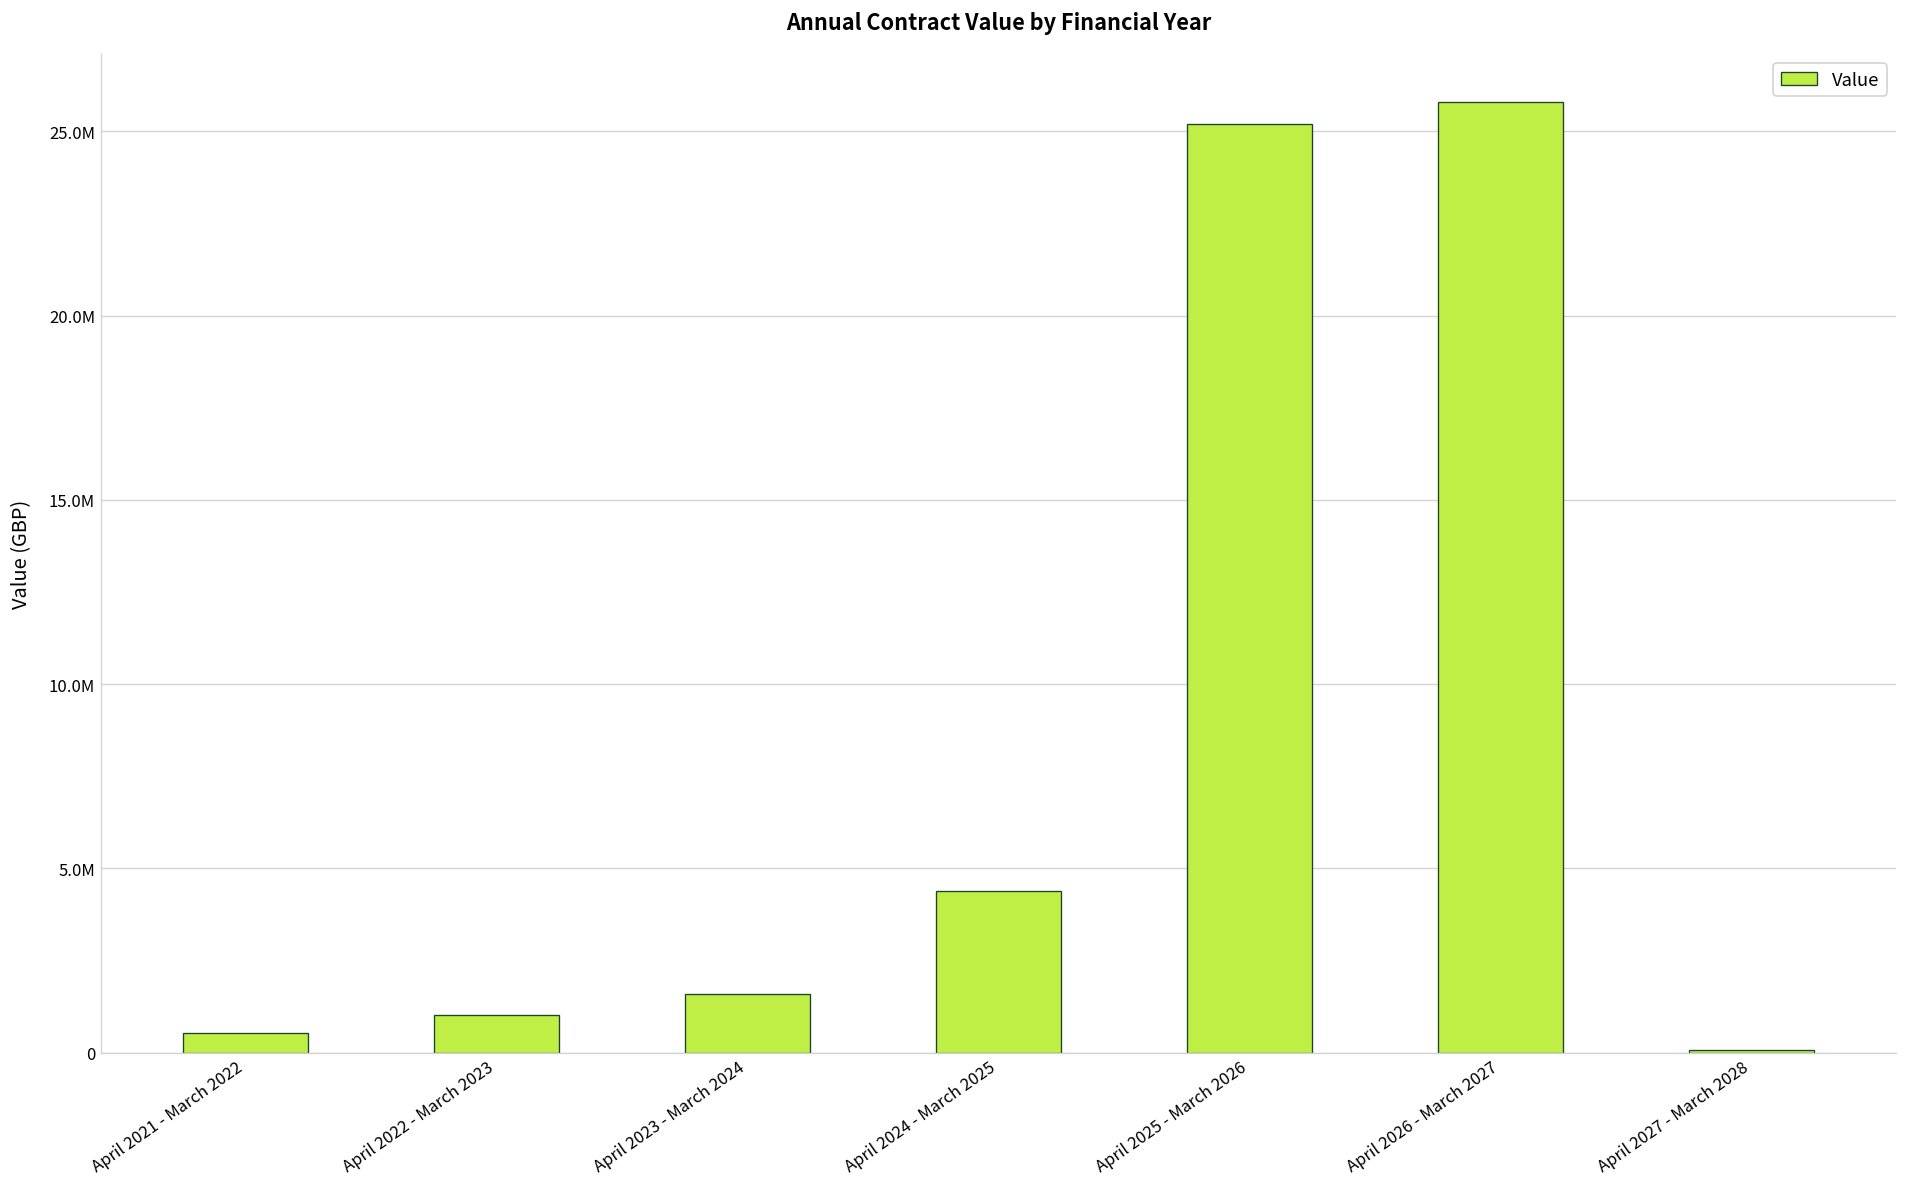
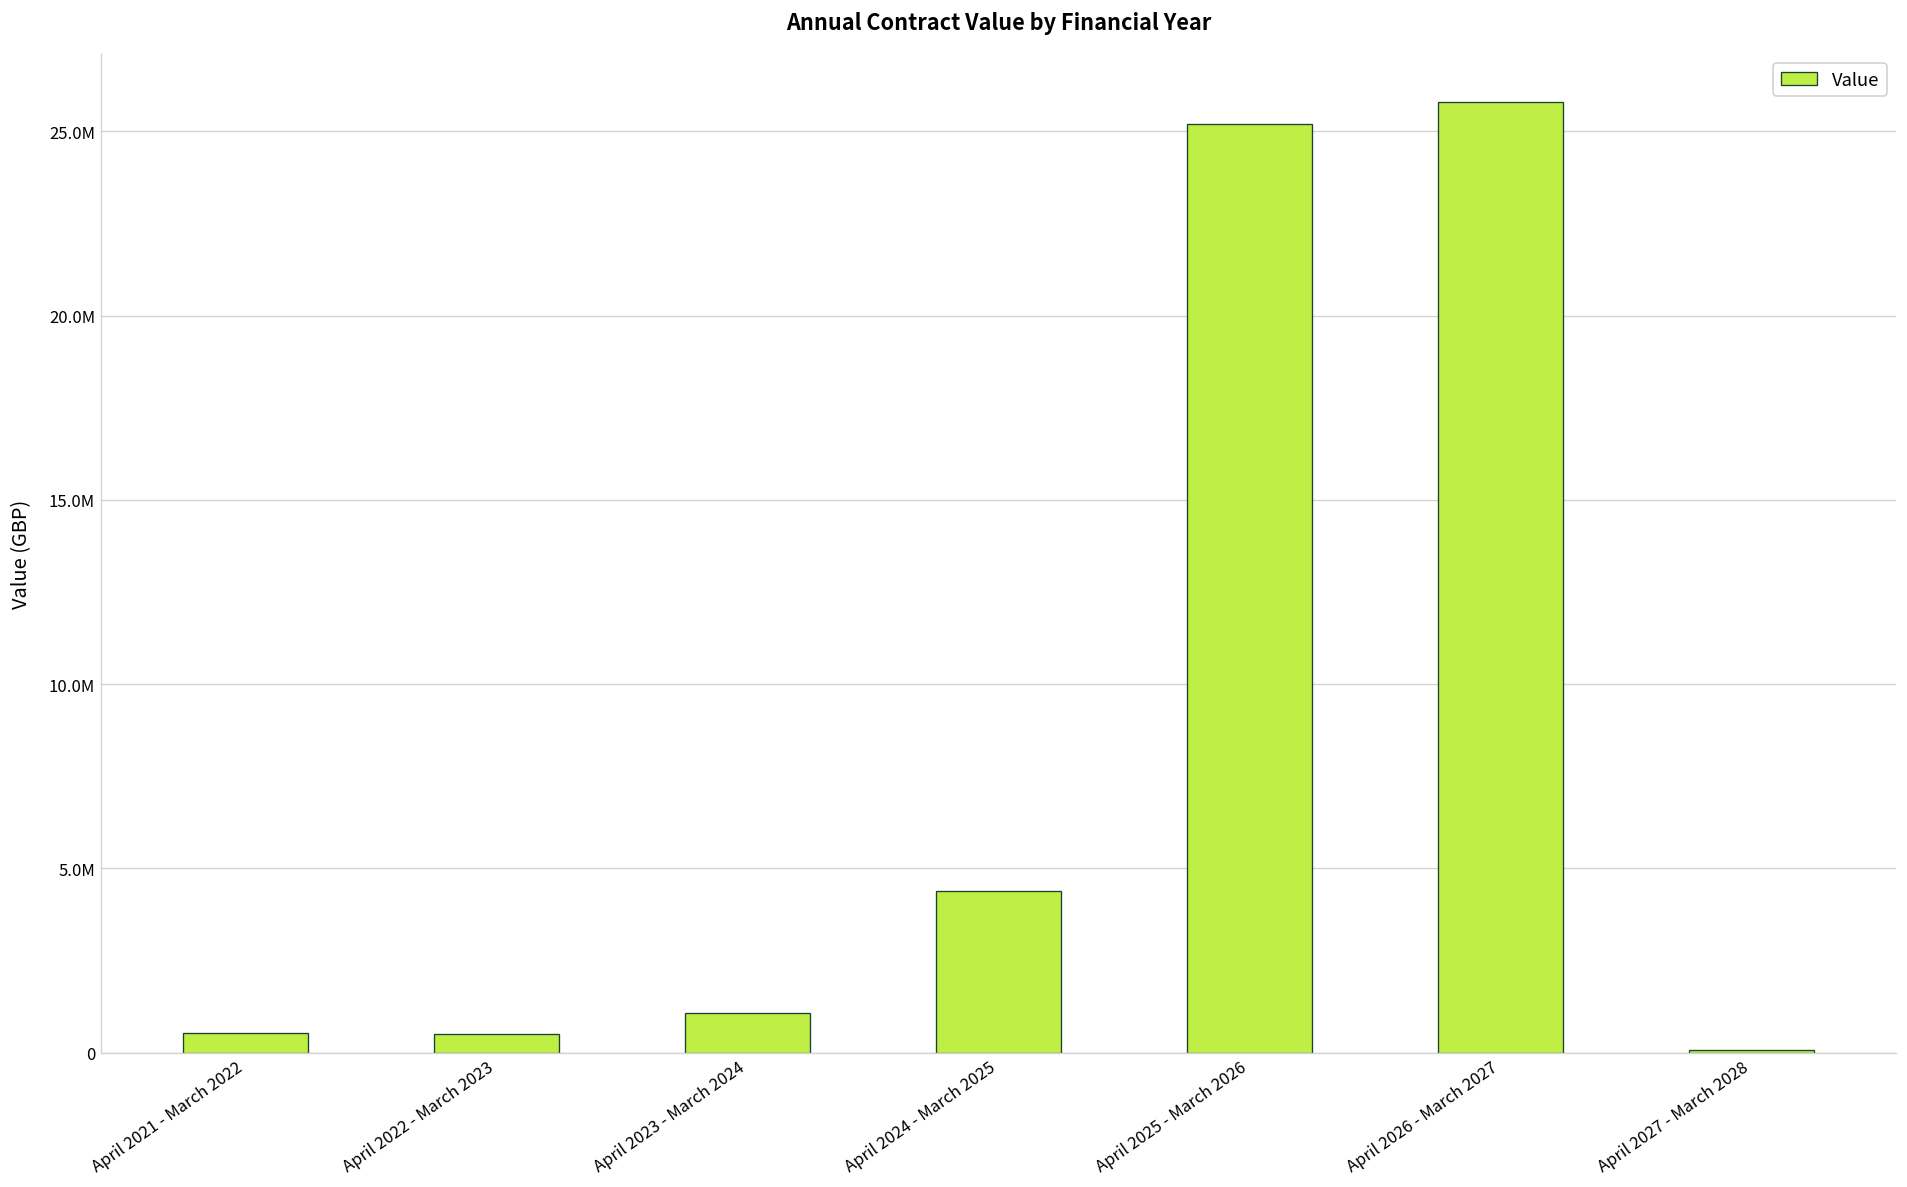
  {
    "April 2021 - March 2022": 500000,
-   "April 2022 - March 2023": 1000000,
-   "April 2023 - March 2024": 1600000,
+   "April 2022 - March 2023": 500000,
+   "April 2023 - March 2024": 1100000,
    "April 2024 - March 2025": 4400000,
    "April 2025 - March 2026": 25200000,
    "April 2026 - March 2027": 25800000
  }
